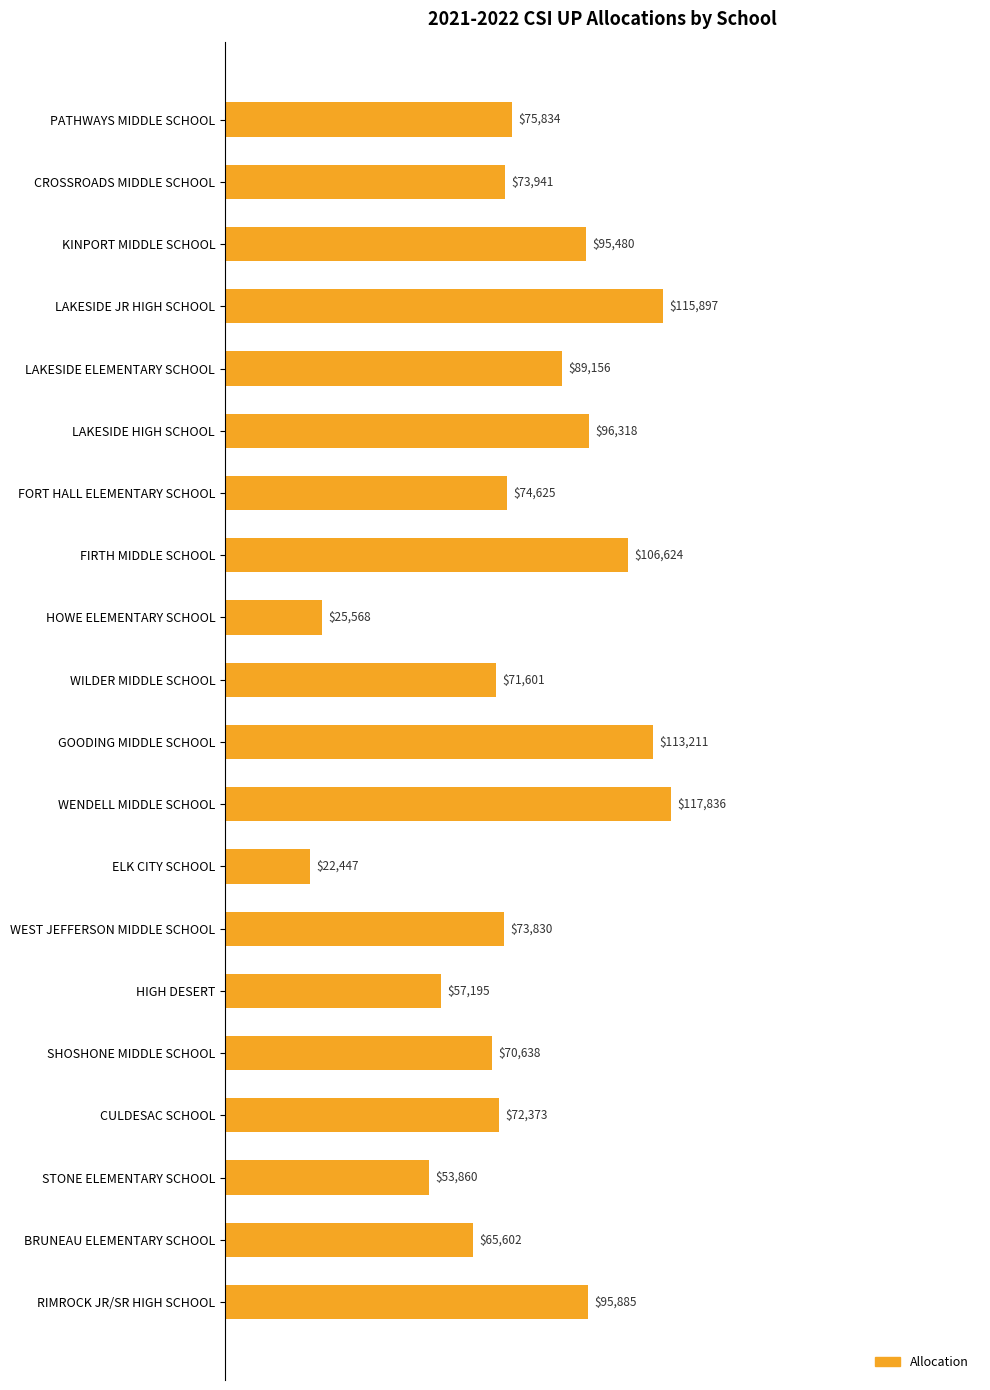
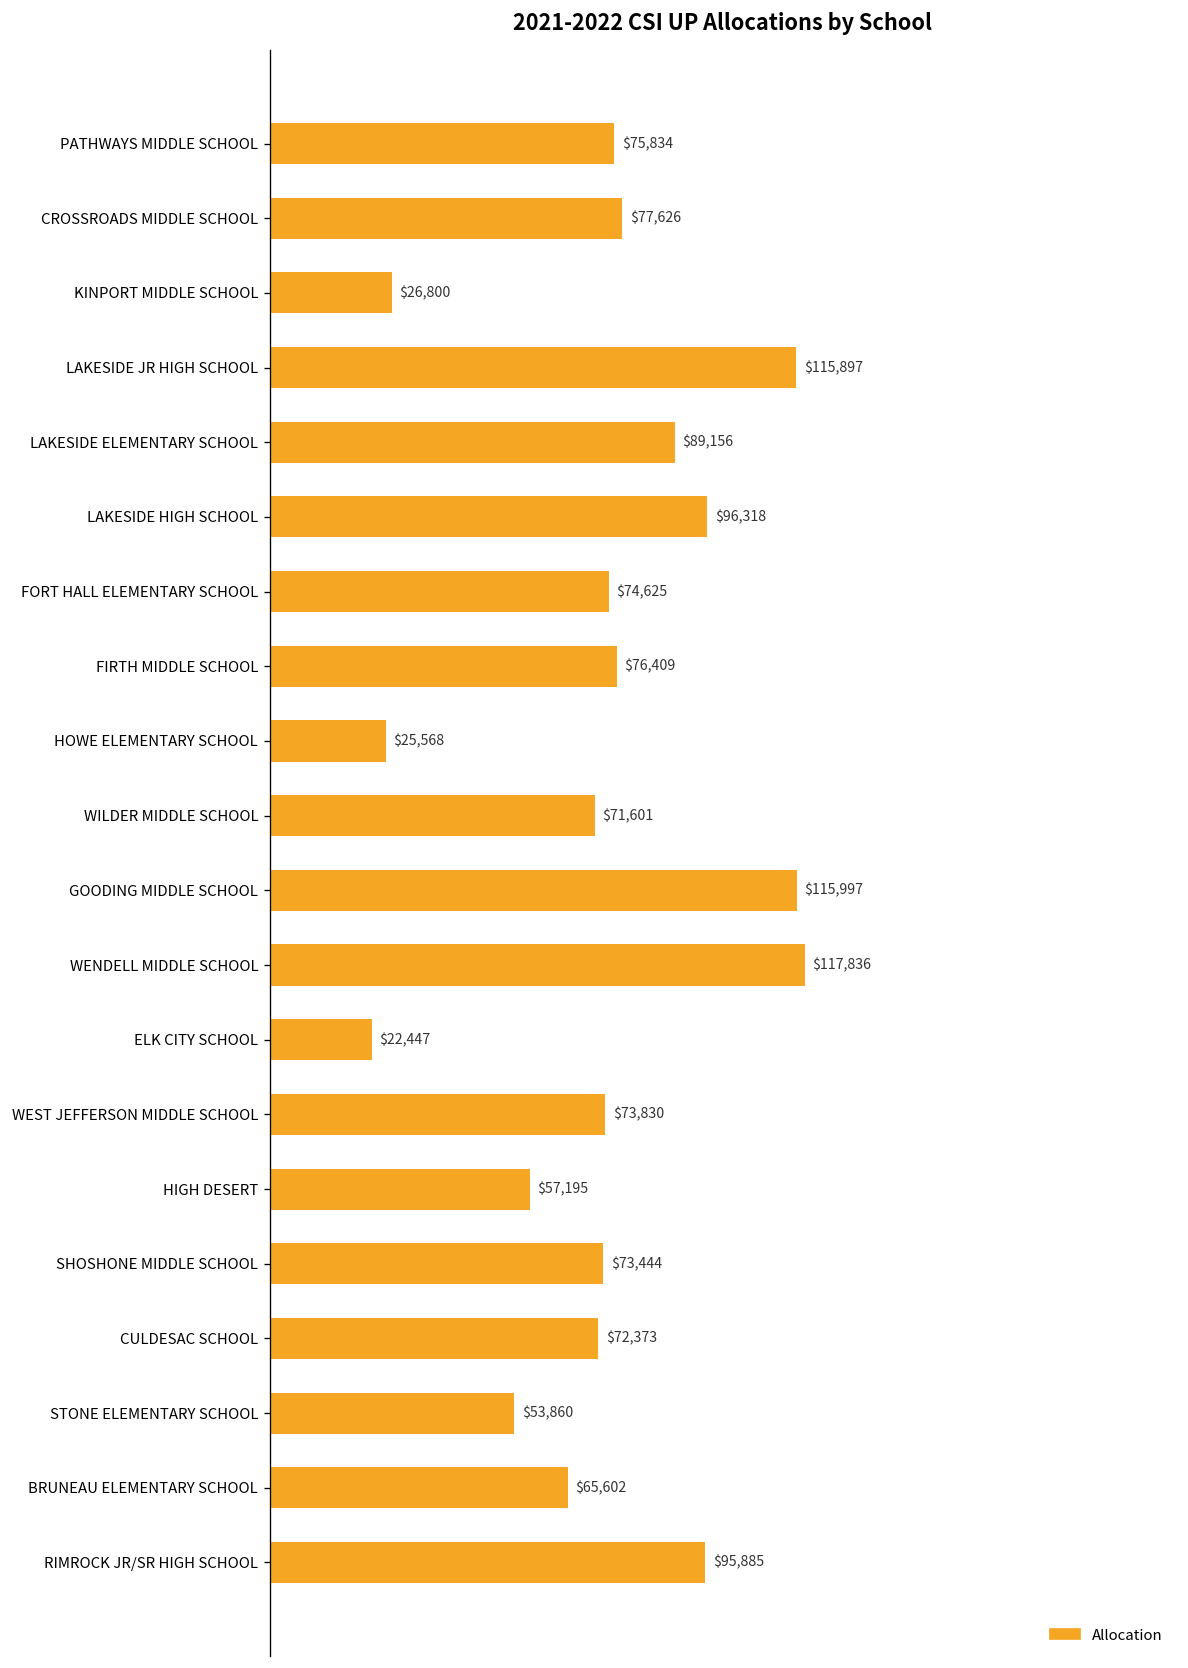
  {
    "PATHWAYS MIDDLE SCHOOL": "$75,834",
-   "CROSSROADS MIDDLE SCHOOL": "$73,941",
-   "KINPORT MIDDLE SCHOOL": "$95,480",
+   "CROSSROADS MIDDLE SCHOOL": "$77,626",
+   "KINPORT MIDDLE SCHOOL": "$26,800",
    "LAKESIDE JR HIGH SCHOOL": "$115,897",
    "LAKESIDE ELEMENTARY SCHOOL": "$89,156",
    "LAKESIDE HIGH SCHOOL": "$96,318",
    "FORT HALL ELEMENTARY SCHOOL": "$74,625",
-   "FIRTH MIDDLE SCHOOL": "$106,624",
+   "FIRTH MIDDLE SCHOOL": "$76,409",
    "HOWE ELEMENTARY SCHOOL": "$25,568",
    "WILDER MIDDLE SCHOOL": "$71,601",
-   "GOODING MIDDLE SCHOOL": "$113,211",
+   "GOODING MIDDLE SCHOOL": "$115,997",
    "WENDELL MIDDLE SCHOOL": "$117,836",
    "ELK CITY SCHOOL": "$22,447",
    "WEST JEFFERSON MIDDLE SCHOOL": "$73,830",
    "HIGH DESERT": "$57,195",
-   "SHOSHONE MIDDLE SCHOOL": "$70,638",
+   "SHOSHONE MIDDLE SCHOOL": "$73,444",
    "CULDESAC SCHOOL": "$72,373",
    "STONE ELEMENTARY SCHOOL": "$53,860",
    "BRUNEAU ELEMENTARY SCHOOL": "$65,602",
    "RIMROCK JR/SR HIGH SCHOOL": "$95,885"
  }
